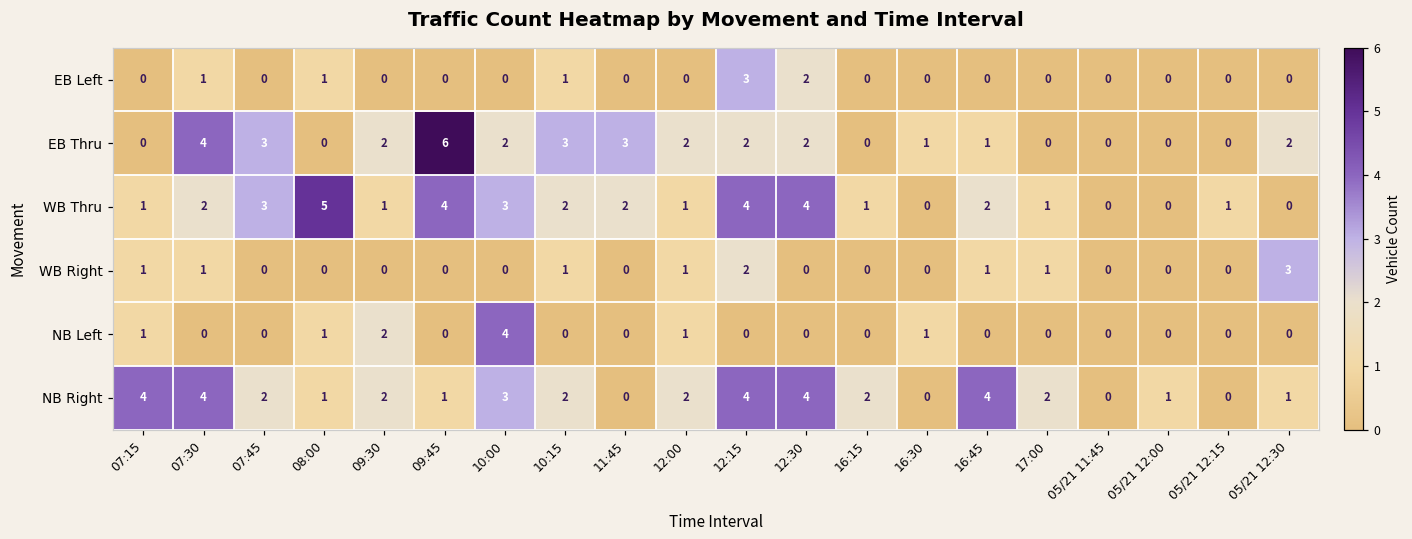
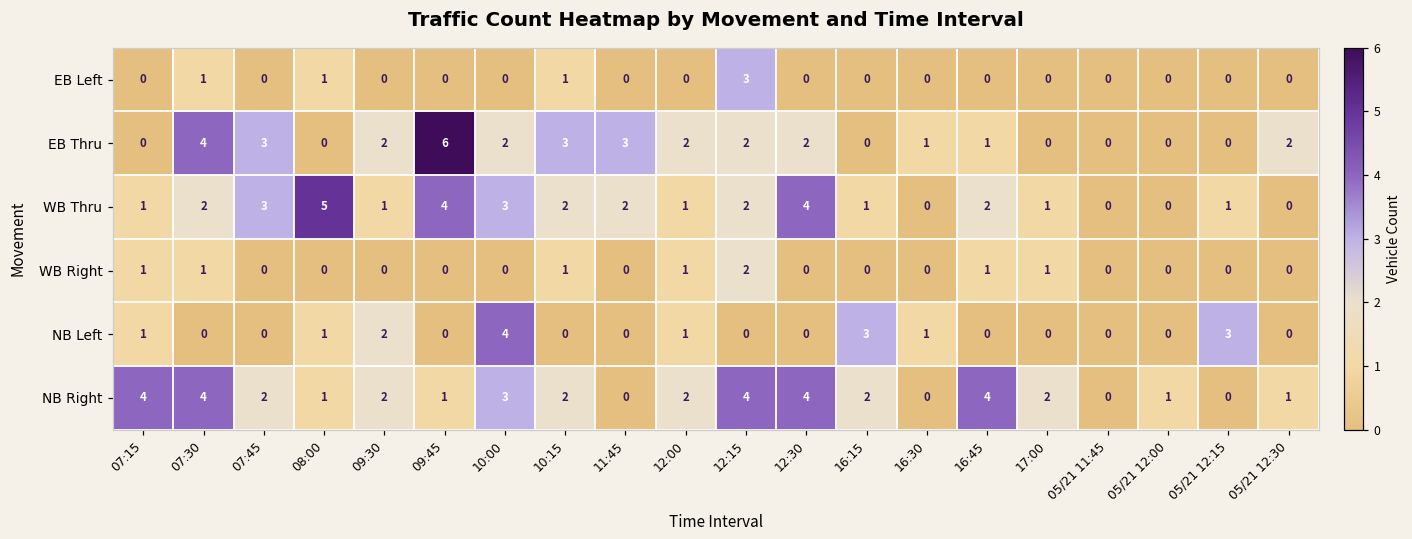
  {
    "EB Left": {
      "07:15": 0,
      "07:30": 1,
      "07:45": 0,
      "08:00": 1,
      "09:30": 0,
      "09:45": 0,
      "10:00": 0,
      "10:15": 1,
      "11:45": 0,
      "12:00": 0,
      "12:15": 3,
-     "12:30": 2,
+     "12:30": 0,
      "16:15": 0,
      "16:30": 0,
      "16:45": 0,
      "17:00": 0,
      "05/21 11:45": 0,
      "05/21 12:00": 0,
      "05/21 12:15": 0,
      "05/21 12:30": 0
    },
    "EB Thru": {
      "07:15": 0,
      "07:30": 4,
      "07:45": 3,
      "08:00": 0,
      "09:30": 2,
      "09:45": 6,
      "10:00": 2,
      "10:15": 3,
      "11:45": 3,
      "12:00": 2,
      "12:15": 2,
      "12:30": 2,
      "16:15": 0,
      "16:30": 1,
      "16:45": 1,
      "17:00": 0,
      "05/21 11:45": 0,
      "05/21 12:00": 0,
      "05/21 12:15": 0,
      "05/21 12:30": 2
    },
    "WB Thru": {
      "07:15": 1,
      "07:30": 2,
      "07:45": 3,
      "08:00": 5,
      "09:30": 1,
      "09:45": 4,
      "10:00": 3,
      "10:15": 2,
      "11:45": 2,
      "12:00": 1,
-     "12:15": 4,
+     "12:15": 2,
      "12:30": 4,
      "16:15": 1,
      "16:30": 0,
      "16:45": 2,
      "17:00": 1,
      "05/21 11:45": 0,
      "05/21 12:00": 0,
      "05/21 12:15": 1,
      "05/21 12:30": 0
    },
    "WB Right": {
      "07:15": 1,
      "07:30": 1,
      "07:45": 0,
      "08:00": 0,
      "09:30": 0,
      "09:45": 0,
      "10:00": 0,
      "10:15": 1,
      "11:45": 0,
      "12:00": 1,
      "12:15": 2,
      "12:30": 0,
      "16:15": 0,
      "16:30": 0,
      "16:45": 1,
      "17:00": 1,
      "05/21 11:45": 0,
      "05/21 12:00": 0,
      "05/21 12:15": 0,
-     "05/21 12:30": 3
+     "05/21 12:30": 0
    },
    "NB Left": {
      "07:15": 1,
      "07:30": 0,
      "07:45": 0,
      "08:00": 1,
      "09:30": 2,
      "09:45": 0,
      "10:00": 4,
      "10:15": 0,
      "11:45": 0,
      "12:00": 1,
      "12:15": 0,
      "12:30": 0,
-     "16:15": 0,
+     "16:15": 3,
      "16:30": 1,
      "16:45": 0,
      "17:00": 0,
      "05/21 11:45": 0,
      "05/21 12:00": 0,
-     "05/21 12:15": 0,
+     "05/21 12:15": 3,
      "05/21 12:30": 0
    },
    "NB Right": {
      "07:15": 4,
      "07:30": 4,
      "07:45": 2,
      "08:00": 1,
      "09:30": 2,
      "09:45": 1,
      "10:00": 3,
      "10:15": 2,
      "11:45": 0,
      "12:00": 2,
      "12:15": 4,
      "12:30": 4,
      "16:15": 2,
      "16:30": 0,
      "16:45": 4,
      "17:00": 2,
      "05/21 11:45": 0,
      "05/21 12:00": 1,
      "05/21 12:15": 0,
      "05/21 12:30": 1
    }
  }
